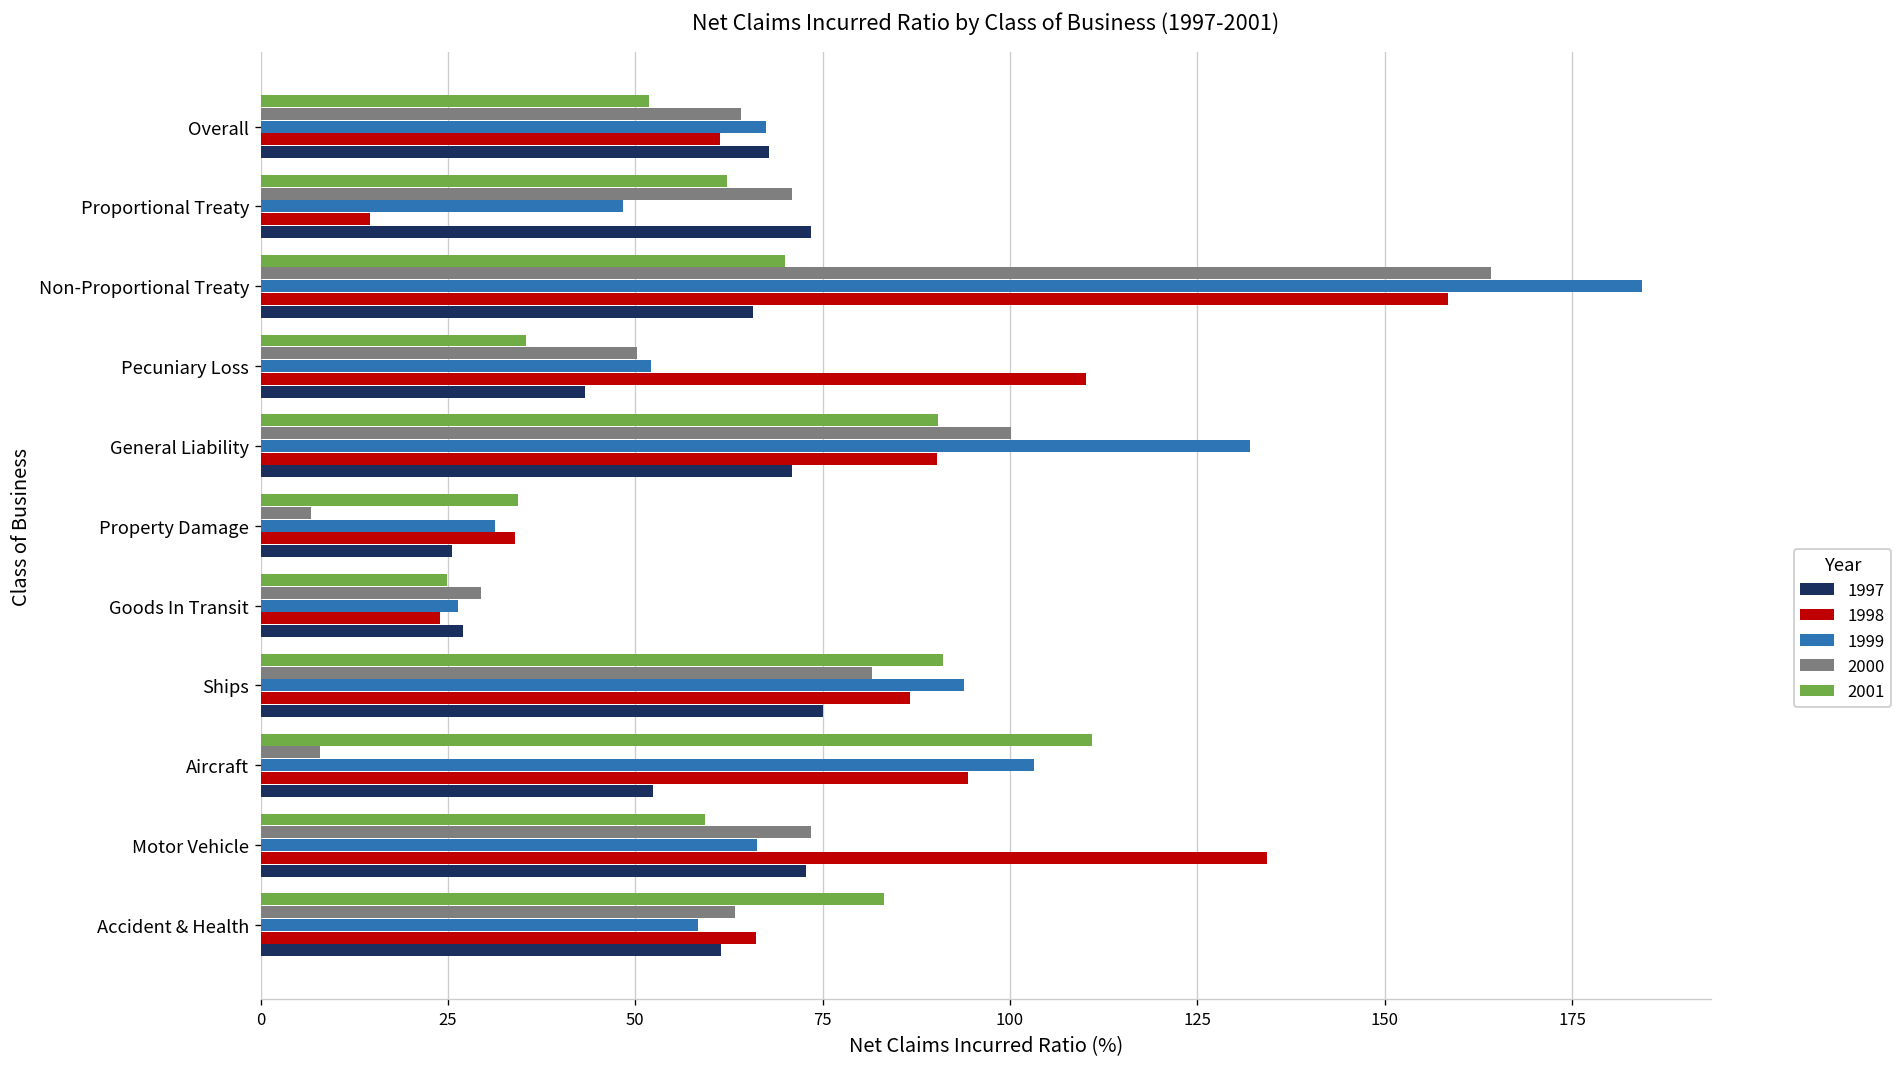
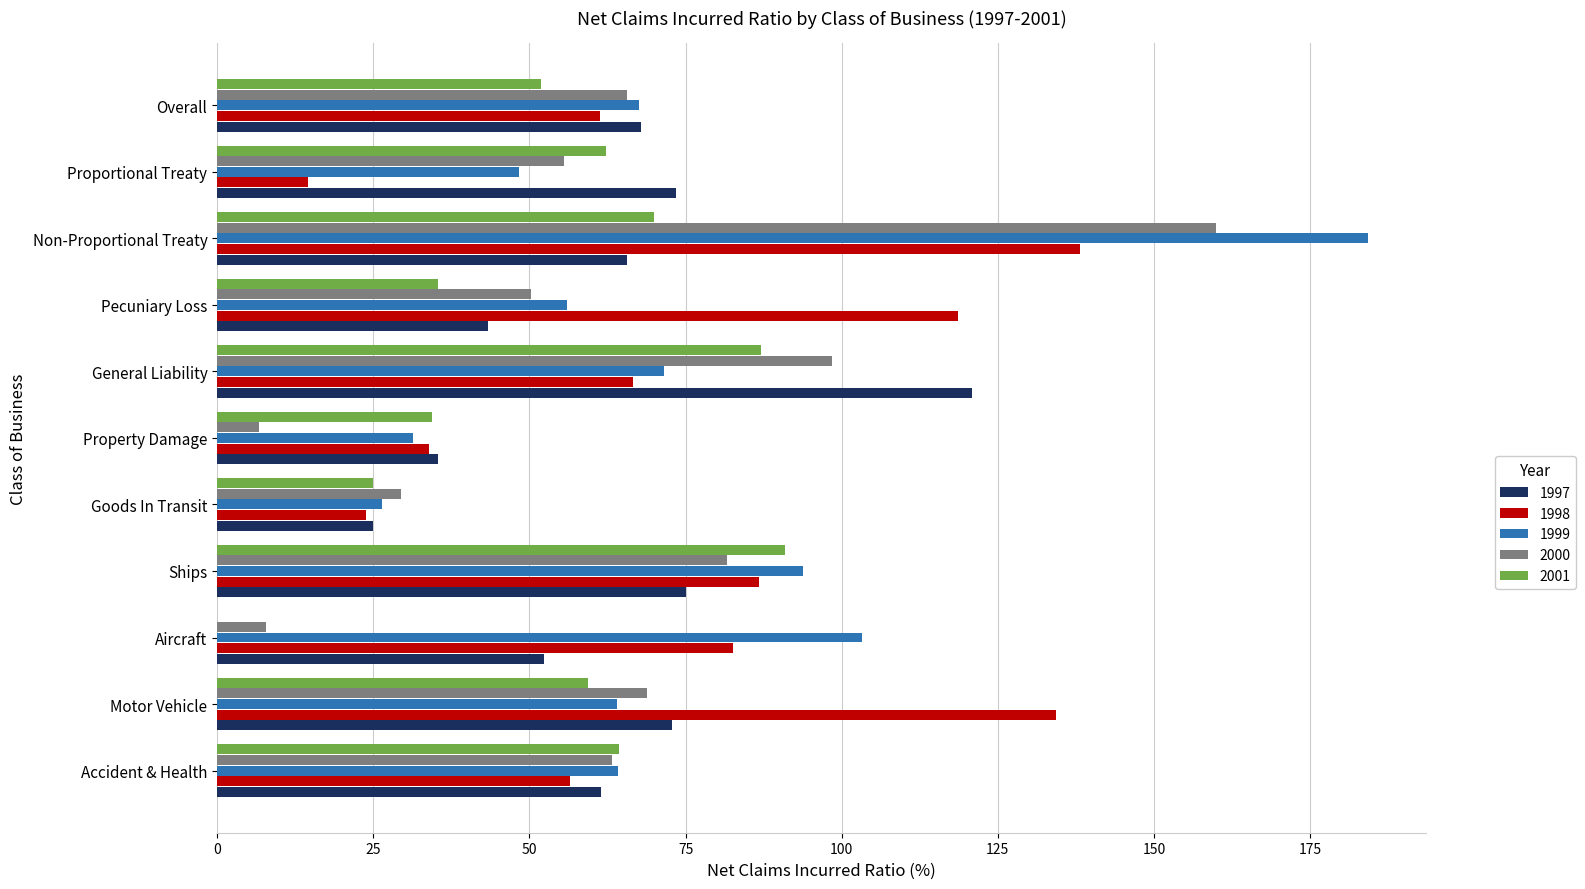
  {
    "1997": {
      "Overall": 68,
      "Proportional Treaty": 74,
      "Non-Proportional Treaty": 66,
      "Pecuniary Loss": 43,
-     "General Liability": 71,
-     "Property Damage": 26,
-     "Goods In Transit": 27,
+     "General Liability": 121,
+     "Property Damage": 35,
+     "Goods In Transit": 25,
      "Ships": 75,
      "Aircraft": 52,
      "Motor Vehicle": 73,
      "Accident & Health": 62
    },
    "1998": {
      "Overall": 61,
      "Proportional Treaty": 15,
-     "Non-Proportional Treaty": 159,
-     "Pecuniary Loss": 110,
-     "General Liability": 90,
+     "Non-Proportional Treaty": 138,
+     "Pecuniary Loss": 119,
+     "General Liability": 67,
      "Property Damage": 34,
      "Goods In Transit": 24,
      "Ships": 87,
-     "Aircraft": 94,
+     "Aircraft": 83,
      "Motor Vehicle": 134,
-     "Accident & Health": 66
+     "Accident & Health": 57
    },
    "1999": {
      "Overall": 68,
      "Proportional Treaty": 48,
      "Non-Proportional Treaty": 184,
-     "Pecuniary Loss": 52,
-     "General Liability": 132,
+     "Pecuniary Loss": 56,
+     "General Liability": 72,
      "Property Damage": 31,
      "Goods In Transit": 26,
      "Ships": 94,
      "Aircraft": 103,
-     "Motor Vehicle": 66,
-     "Accident & Health": 58
+     "Motor Vehicle": 64,
+     "Accident & Health": 64
    },
    "2000": {
-     "Overall": 64,
-     "Proportional Treaty": 71,
-     "Non-Proportional Treaty": 164,
+     "Overall": 66,
+     "Proportional Treaty": 56,
+     "Non-Proportional Treaty": 160,
      "Pecuniary Loss": 50,
-     "General Liability": 100,
+     "General Liability": 98,
      "Property Damage": 7,
      "Goods In Transit": 29,
      "Ships": 82,
      "Aircraft": 8,
-     "Motor Vehicle": 73,
+     "Motor Vehicle": 69,
      "Accident & Health": 63
    },
    "2001": {
      "Overall": 52,
      "Proportional Treaty": 62,
      "Non-Proportional Treaty": 70,
      "Pecuniary Loss": 35,
-     "General Liability": 90,
+     "General Liability": 87,
      "Property Damage": 34,
      "Goods In Transit": 25,
      "Ships": 91,
-     "Aircraft": 111,
+     "Aircraft": 0,
      "Motor Vehicle": 59,
-     "Accident & Health": 83
+     "Accident & Health": 64
    }
  }
